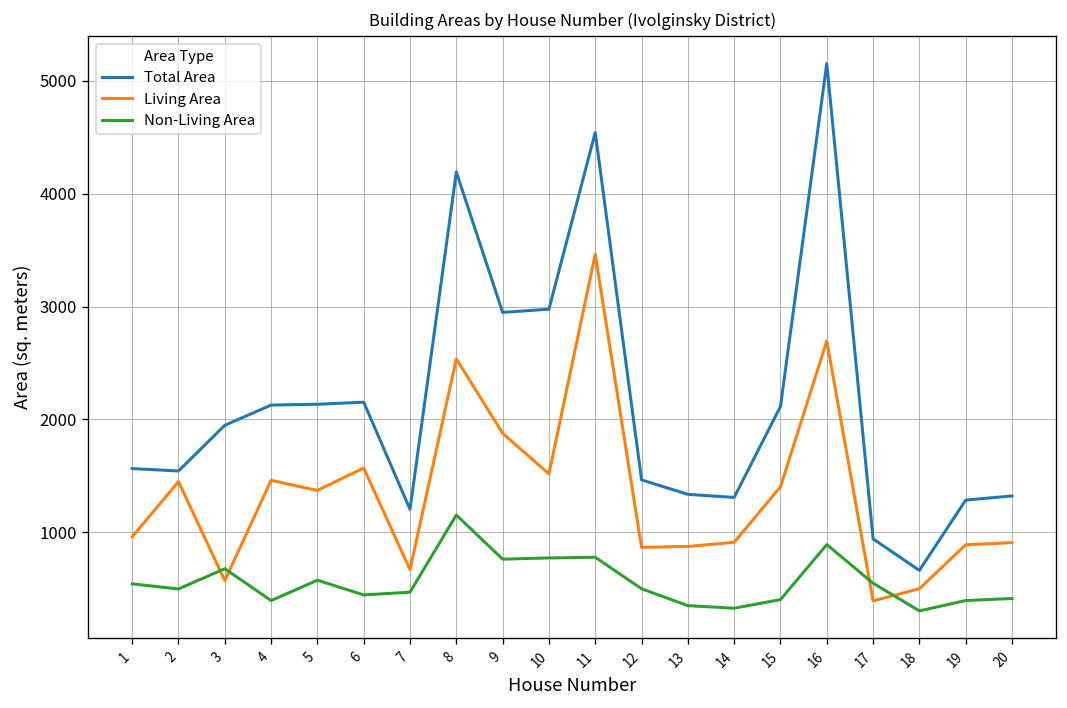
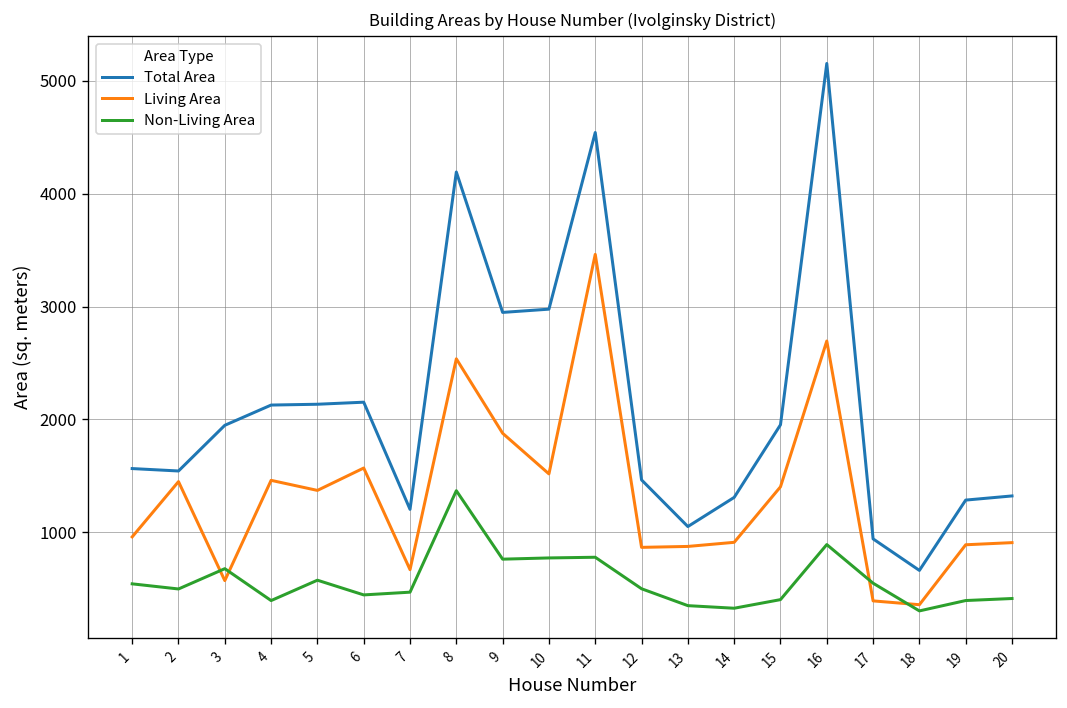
  {
    "Total Area": {
      "1": 1600,
      "2": 1500,
      "3": 1900,
      "4": 2100,
      "5": 2100,
      "6": 2200,
      "7": 1200,
      "8": 4200,
      "9": 2900,
      "10": 3000,
      "11": 4500,
      "12": 1500,
-     "13": 1300,
+     "13": 1100,
      "14": 1300,
-     "15": 2100,
+     "15": 2000,
      "16": 5200,
      "17": 900,
      "18": 700,
      "19": 1300,
      "20": 1300
    },
    "Living Area": {
      "1": 1000,
      "2": 1400,
      "3": 600,
      "4": 1500,
      "5": 1400,
      "6": 1600,
      "7": 700,
      "8": 2500,
      "9": 1900,
      "10": 1500,
      "11": 3500,
      "12": 900,
      "13": 900,
      "14": 900,
      "15": 1400,
      "16": 2700,
      "17": 400,
-     "18": 500,
+     "18": 400,
      "19": 900,
      "20": 900
    },
    "Non-Living Area": {
      "1": 500,
      "2": 500,
      "3": 700,
      "4": 400,
      "5": 600,
      "6": 400,
      "7": 500,
-     "8": 1200,
+     "8": 1400,
      "9": 800,
      "10": 800,
      "11": 800,
      "12": 500,
      "13": 400,
      "14": 300,
      "15": 400,
      "16": 900,
      "17": 500,
      "18": 300,
      "19": 400,
      "20": 400
    }
  }
